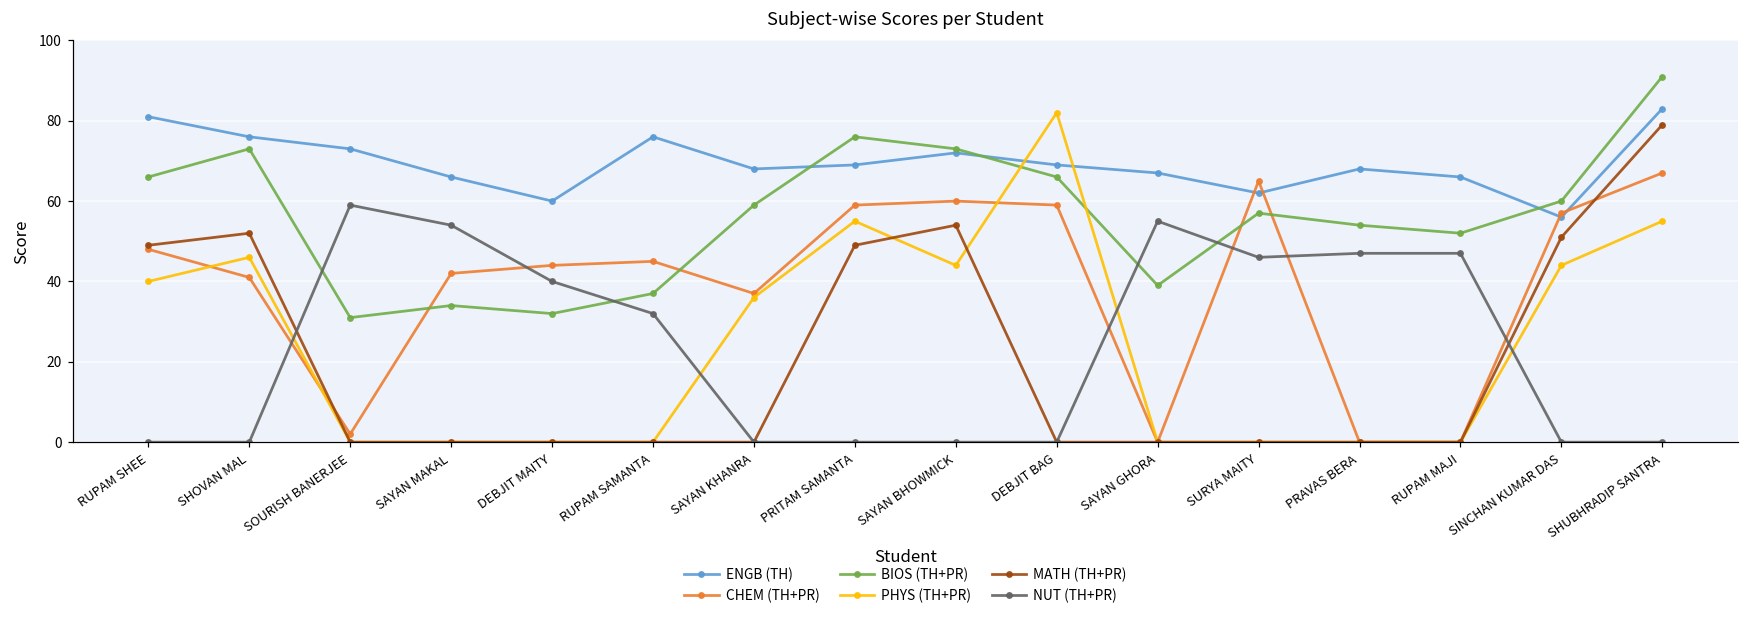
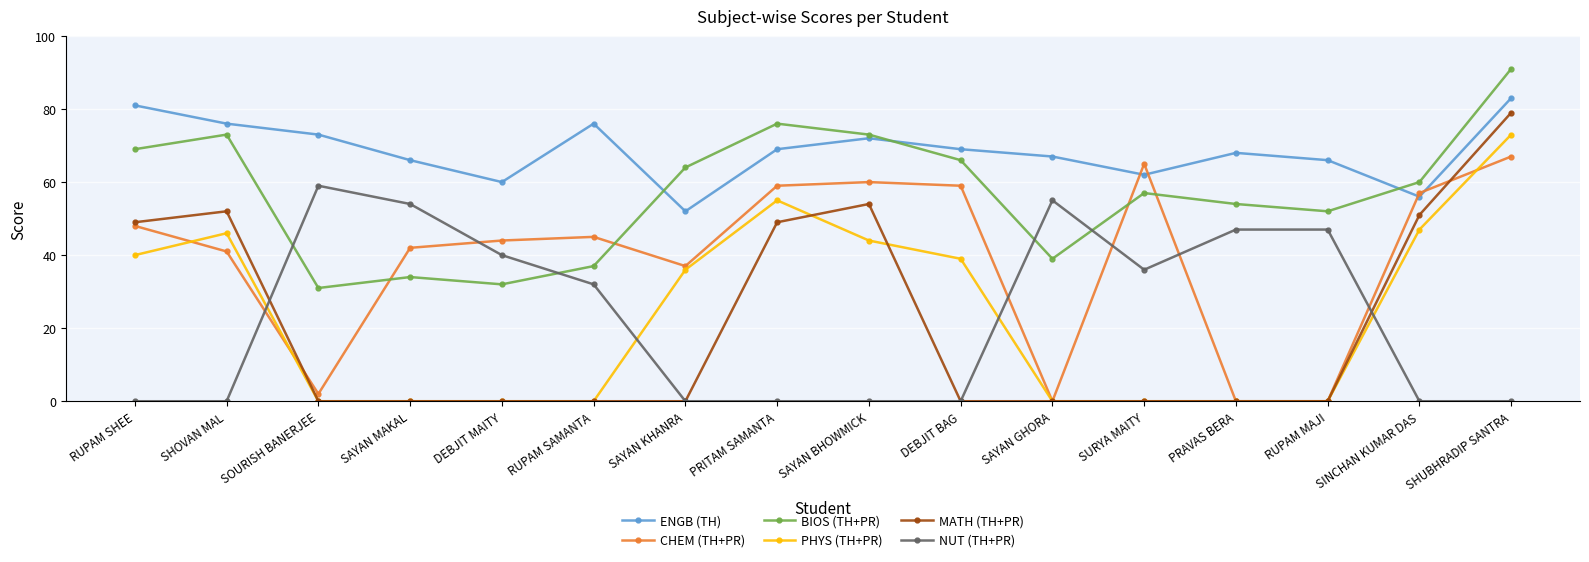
  {
    "ENGB (TH)": {
      "RUPAM SHEE": 81,
      "SHOVAN MAL": 76,
      "SOURISH BANERJEE": 73,
      "SAYAN MAKAL": 66,
      "DEBJIT MAITY": 60,
      "RUPAM SAMANTA": 76,
-     "SAYAN KHANRA": 68,
+     "SAYAN KHANRA": 52,
      "PRITAM SAMANTA": 69,
      "SAYAN BHOWMICK": 72,
      "DEBJIT BAG": 69,
      "SAYAN GHORA": 67,
      "SURYA MAITY": 62,
      "PRAVAS BERA": 68,
      "RUPAM MAJI": 66,
      "SINCHAN KUMAR DAS": 56,
      "SHUBHRADIP SANTRA": 83
    },
    "CHEM (TH+PR)": {
      "RUPAM SHEE": 48,
      "SHOVAN MAL": 41,
      "SOURISH BANERJEE": 2,
      "SAYAN MAKAL": 42,
      "DEBJIT MAITY": 44,
      "RUPAM SAMANTA": 45,
      "SAYAN KHANRA": 37,
      "PRITAM SAMANTA": 59,
      "SAYAN BHOWMICK": 60,
      "DEBJIT BAG": 59,
      "SURYA MAITY": 65,
      "SINCHAN KUMAR DAS": 57,
      "SHUBHRADIP SANTRA": 67
    },
    "BIOS (TH+PR)": {
-     "RUPAM SHEE": 66,
+     "RUPAM SHEE": 69,
      "SHOVAN MAL": 73,
      "SOURISH BANERJEE": 31,
      "SAYAN MAKAL": 34,
      "DEBJIT MAITY": 32,
      "RUPAM SAMANTA": 37,
-     "SAYAN KHANRA": 59,
+     "SAYAN KHANRA": 64,
      "PRITAM SAMANTA": 76,
      "SAYAN BHOWMICK": 73,
      "DEBJIT BAG": 66,
      "SAYAN GHORA": 39,
      "SURYA MAITY": 57,
      "PRAVAS BERA": 54,
      "RUPAM MAJI": 52,
      "SINCHAN KUMAR DAS": 60,
      "SHUBHRADIP SANTRA": 91
    },
    "PHYS (TH+PR)": {
      "RUPAM SHEE": 40,
      "SHOVAN MAL": 46,
      "SAYAN KHANRA": 36,
      "PRITAM SAMANTA": 55,
      "SAYAN BHOWMICK": 44,
-     "DEBJIT BAG": 82,
-     "SINCHAN KUMAR DAS": 44,
-     "SHUBHRADIP SANTRA": 55
+     "DEBJIT BAG": 39,
+     "SINCHAN KUMAR DAS": 47,
+     "SHUBHRADIP SANTRA": 73
    },
    "MATH (TH+PR)": {
      "RUPAM SHEE": 49,
      "SHOVAN MAL": 52,
      "PRITAM SAMANTA": 49,
      "SAYAN BHOWMICK": 54,
      "SINCHAN KUMAR DAS": 51,
      "SHUBHRADIP SANTRA": 79
    },
    "NUT (TH+PR)": {
      "RUPAM SHEE": 0,
      "SHOVAN MAL": 0,
      "SOURISH BANERJEE": 59,
      "SAYAN MAKAL": 54,
      "DEBJIT MAITY": 40,
      "RUPAM SAMANTA": 32,
      "PRITAM SAMANTA": 0,
      "SAYAN BHOWMICK": 0,
      "SAYAN GHORA": 55,
-     "SURYA MAITY": 46,
+     "SURYA MAITY": 36,
      "PRAVAS BERA": 47,
      "RUPAM MAJI": 47,
      "SINCHAN KUMAR DAS": 0,
      "SHUBHRADIP SANTRA": 0
    }
  }
